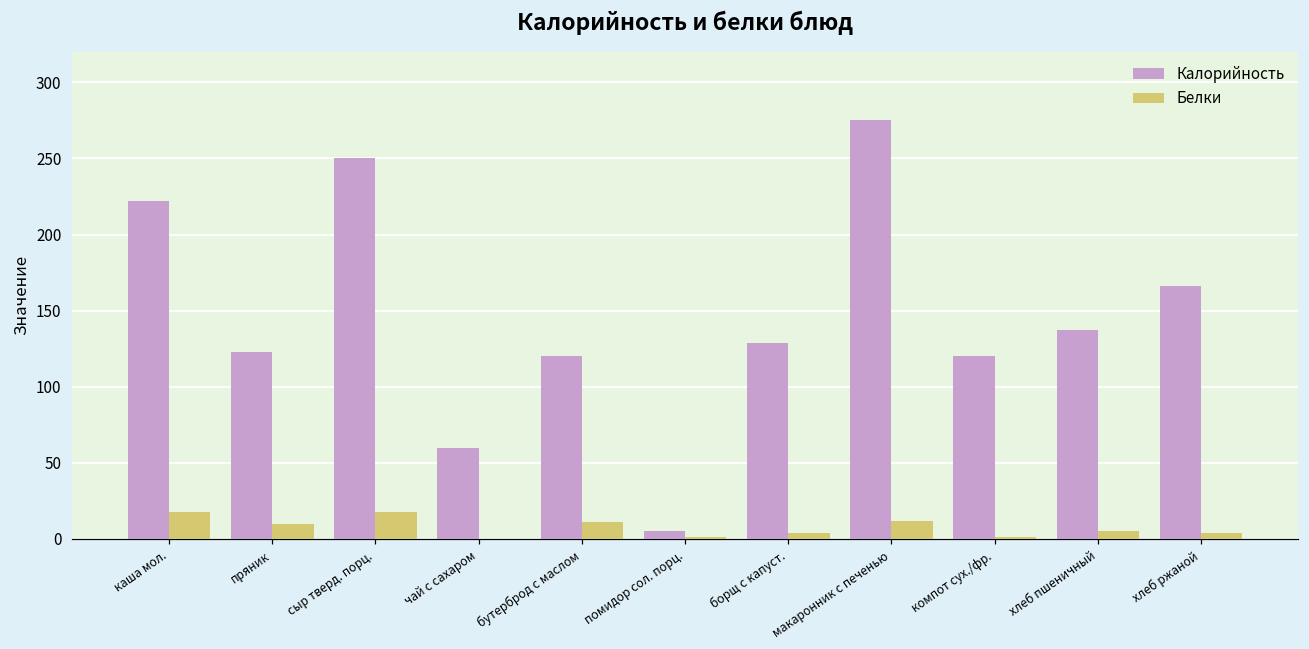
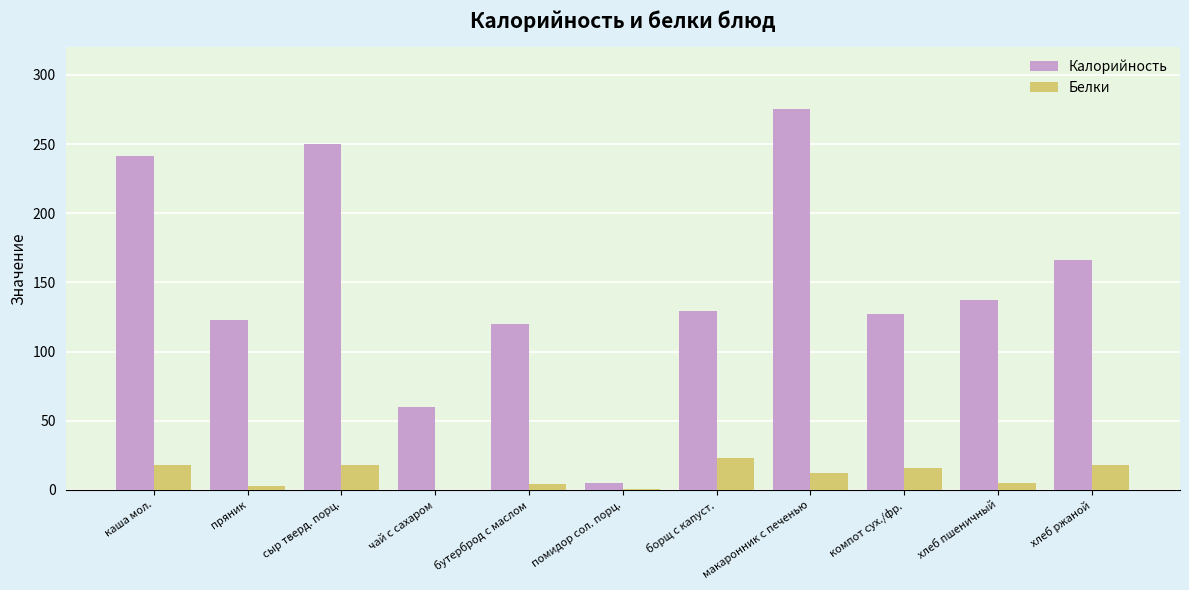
  {
    "Калорийность": {
-     "каша мол.": 222,
+     "каша мол.": 241,
      "пряник": 123,
      "сыр тверд. порц.": 250,
      "чай с сахаром": 60,
      "бутерброд с маслом": 120,
      "помидор сол. порц.": 5,
      "борщ с капуст.": 129,
      "макаронник с печенью": 275,
-     "компот сух./фр.": 120,
+     "компот сух./фр.": 127,
      "хлеб пшеничный": 137,
      "хлеб ржаной": 166
    },
    "Белки": {
      "каша мол.": 18,
-     "пряник": 10,
+     "пряник": 3,
      "сыр тверд. порц.": 18,
      "чай с сахаром": 0,
-     "бутерброд с маслом": 11,
-     "борщ с капуст.": 4,
+     "бутерброд с маслом": 4,
+     "борщ с капуст.": 23,
      "макаронник с печенью": 12,
-     "компот сух./фр.": 1,
+     "компот сух./фр.": 16,
      "хлеб пшеничный": 5,
-     "хлеб ржаной": 4
+     "хлеб ржаной": 18
    }
  }
